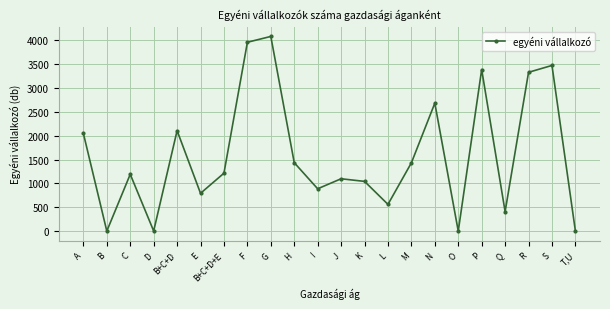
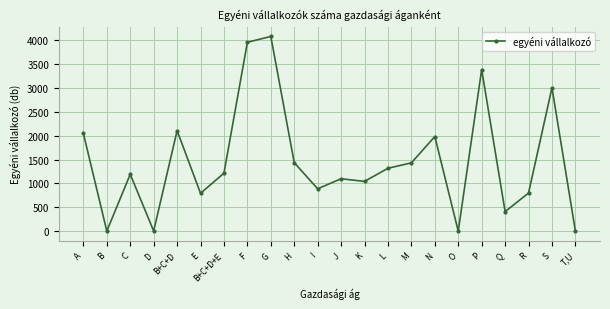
  {
    "A": 2000,
    "B": 0,
    "C": 1200,
    "D": 0,
    "B+C+D": 2100,
    "E": 800,
    "B+C+D+E": 1200,
    "F": 4000,
    "G": 4100,
    "H": 1400,
    "I": 900,
    "J": 1100,
    "K": 1000,
-   "L": 600,
+   "L": 1300,
    "M": 1400,
-   "N": 2700,
+   "N": 2000,
    "O": 0,
    "P": 3400,
    "Q": 400,
-   "R": 3300,
-   "S": 3500,
+   "R": 800,
+   "S": 3000,
    "T,U": 0
  }
